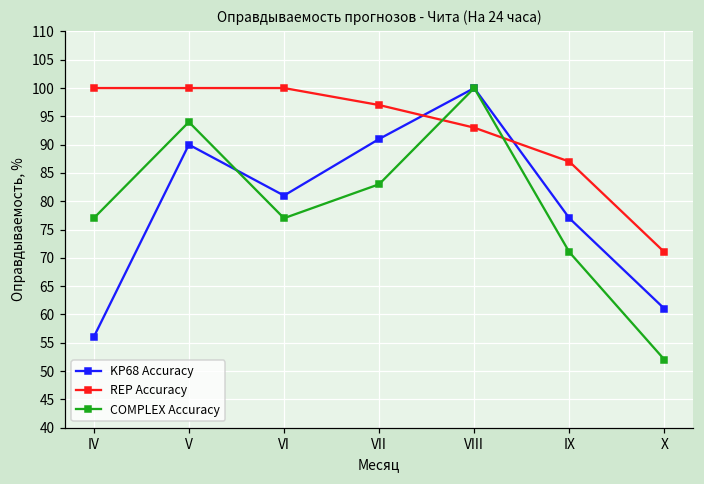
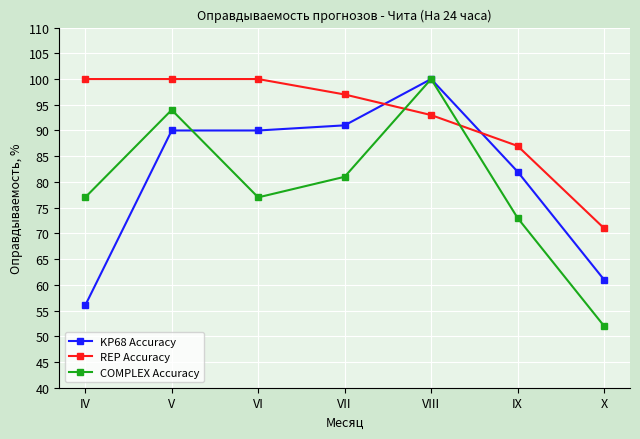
  {
    "KP68 Accuracy": {
      "IV": 56,
      "V": 90,
-     "VI": 81,
+     "VI": 90,
      "VII": 91,
-     "IX": 77,
+     "IX": 82,
      "X": 61
    },
    "REP Accuracy": {
      "IV": 100,
      "V": 100,
      "VI": 100,
      "VII": 97,
      "VIII": 93,
      "IX": 87,
      "X": 71
    },
    "COMPLEX Accuracy": {
      "IV": 77,
      "V": 94,
      "VI": 77,
-     "VII": 83,
-     "IX": 71,
+     "VII": 81,
+     "IX": 73,
      "X": 52
    }
  }
